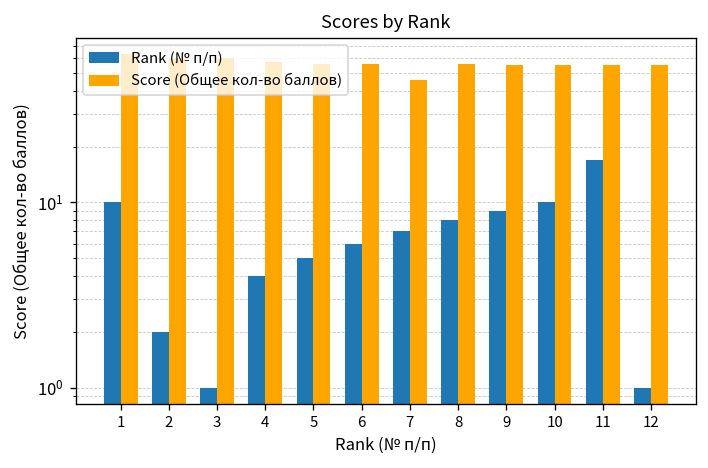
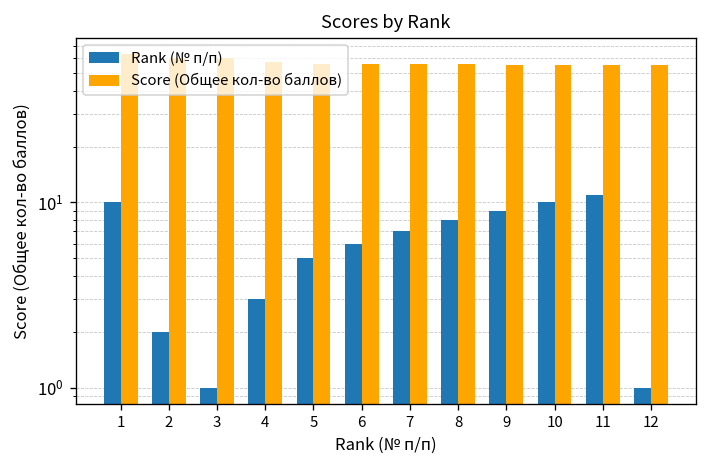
  {
    "Rank (№ п/п)": {
      "1": 10,
      "2": 2,
      "3": 1,
-     "4": 4,
+     "4": 3,
      "5": 5,
      "6": 6,
      "7": 7,
      "8": 8,
      "9": 9,
      "10": 10,
-     "11": 17,
+     "11": 11,
      "12": 1
    },
    "Score (Общее кол-во баллов)": {
      "6": 56,
-     "7": 46,
+     "7": 56,
      "8": 56,
      "9": 55,
      "10": 55,
      "11": 55,
      "12": 55
    }
  }
